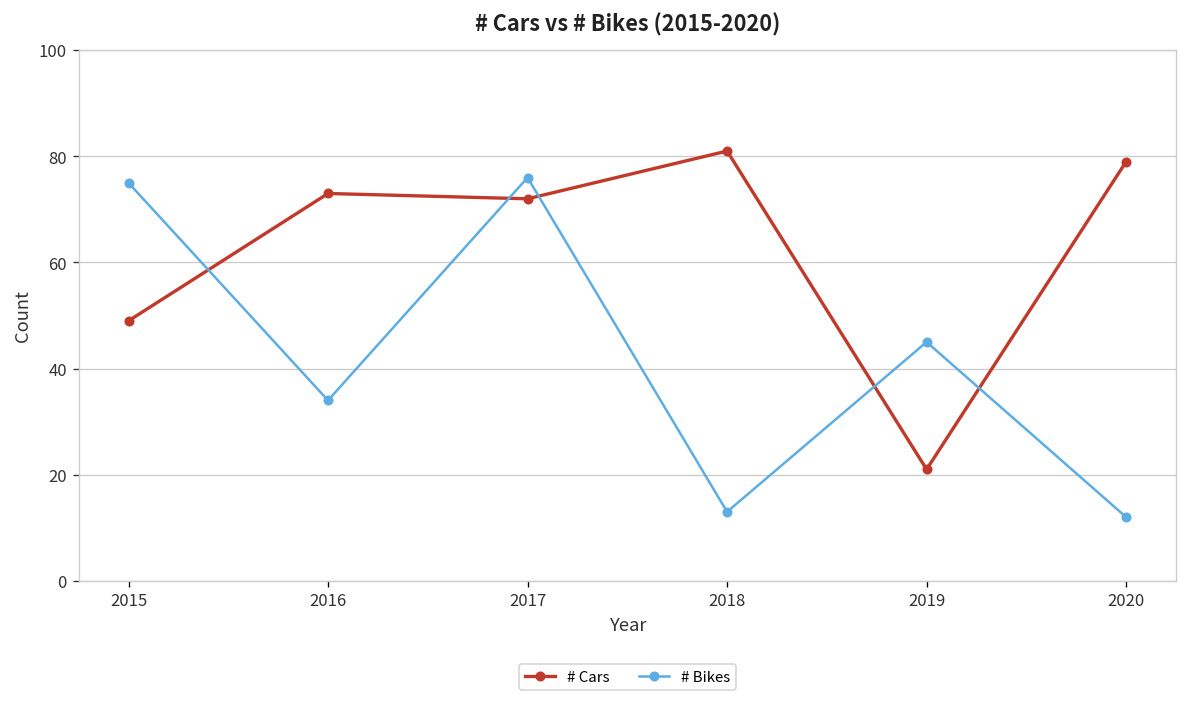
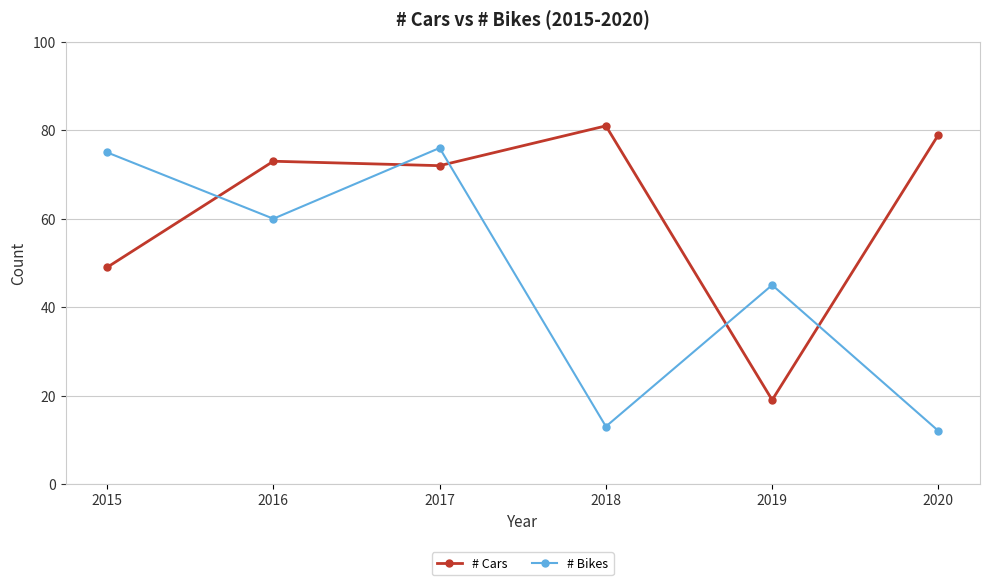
  {
    "# Cars": {
      "2015": 49,
      "2016": 73,
      "2017": 72,
      "2018": 81,
-     "2019": 21,
+     "2019": 19,
      "2020": 79
    },
    "# Bikes": {
      "2015": 75,
-     "2016": 34,
+     "2016": 60,
      "2017": 76,
      "2018": 13,
      "2019": 45,
      "2020": 12
    }
  }
